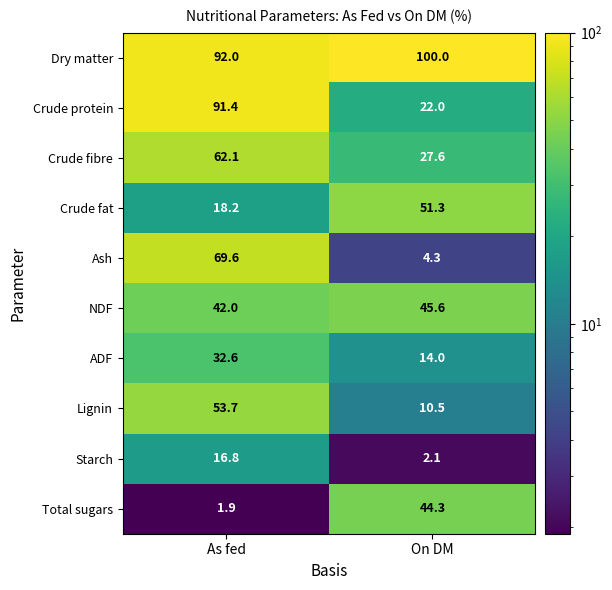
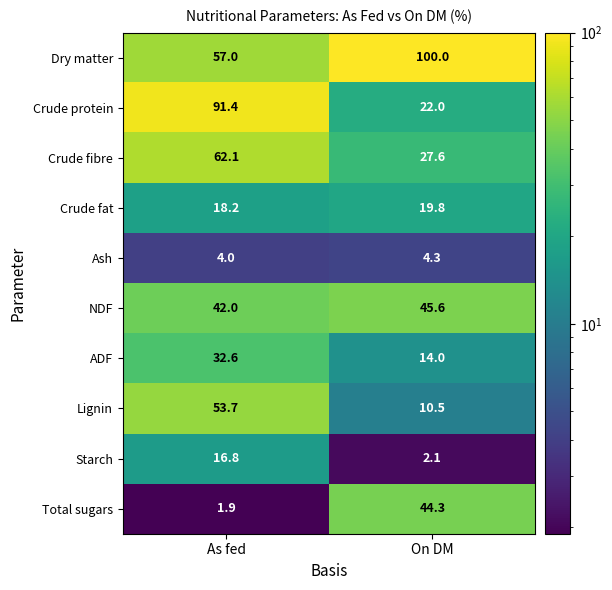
  {
    "Dry matter": {
-     "As fed": 92.0,
+     "As fed": 57.0,
      "On DM": 100.0
    },
    "Crude protein": {
      "As fed": 91.4,
      "On DM": 22.0
    },
    "Crude fibre": {
      "As fed": 62.1,
      "On DM": 27.6
    },
    "Crude fat": {
      "As fed": 18.2,
-     "On DM": 51.3
+     "On DM": 19.8
    },
    "Ash": {
-     "As fed": 69.6,
+     "As fed": 4.0,
      "On DM": 4.3
    },
    "NDF": {
      "As fed": 42.0,
      "On DM": 45.6
    },
    "ADF": {
      "As fed": 32.6,
      "On DM": 14.0
    },
    "Lignin": {
      "As fed": 53.7,
      "On DM": 10.5
    },
    "Starch": {
      "As fed": 16.8,
      "On DM": 2.1
    },
    "Total sugars": {
      "As fed": 1.9,
      "On DM": 44.3
    }
  }
